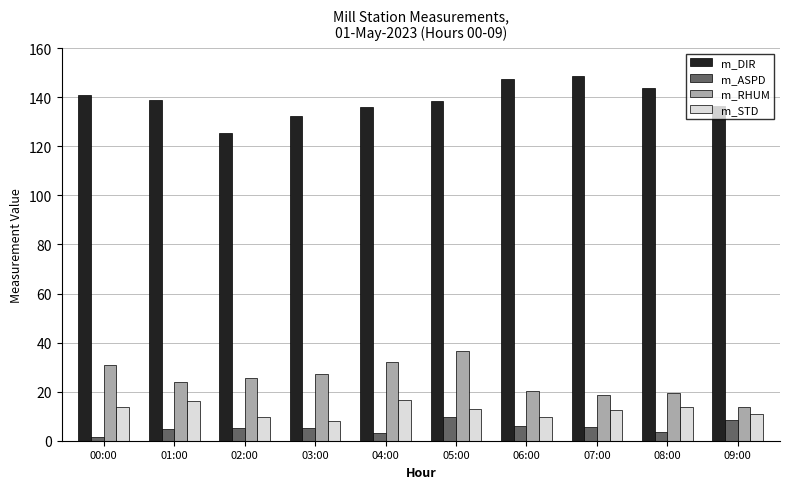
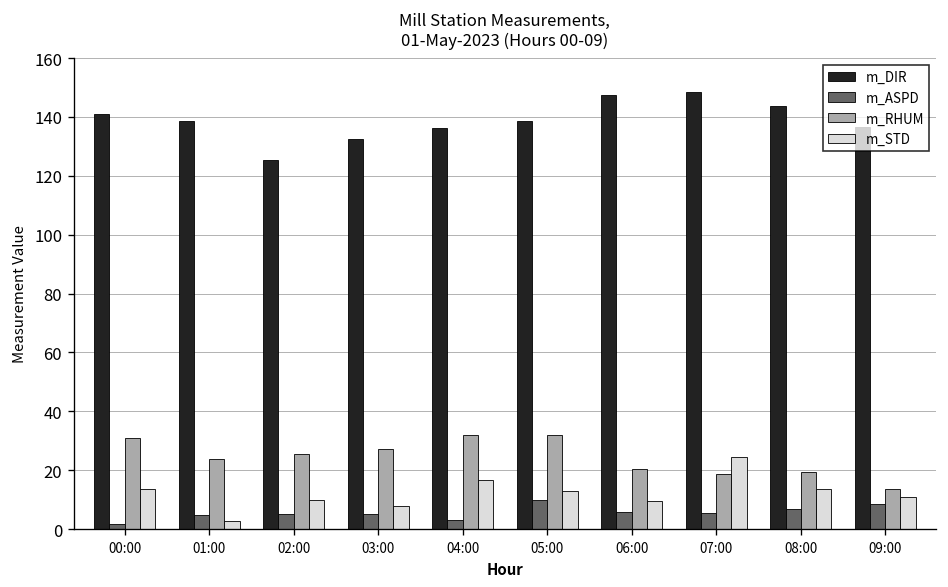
  {
    "m_DIR": {
      "00:00": 141,
      "01:00": 139,
      "02:00": 126,
      "03:00": 133,
      "04:00": 136,
      "05:00": 139,
      "06:00": 147,
      "07:00": 149,
      "08:00": 144
    },
    "m_ASPD": {
      "00:00": 2,
      "01:00": 5,
      "02:00": 5,
      "03:00": 5,
      "04:00": 3,
      "05:00": 10,
      "06:00": 6,
      "07:00": 6,
-     "08:00": 3,
+     "08:00": 7,
      "09:00": 9
    },
    "m_RHUM": {
      "00:00": 31,
      "01:00": 24,
      "02:00": 26,
      "03:00": 27,
      "04:00": 32,
-     "05:00": 37,
+     "05:00": 32,
      "06:00": 20,
      "07:00": 19,
      "08:00": 19,
      "09:00": 14
    },
    "m_STD": {
      "00:00": 14,
-     "01:00": 16,
+     "01:00": 3,
      "02:00": 10,
      "03:00": 8,
      "04:00": 17,
      "05:00": 13,
      "06:00": 9,
-     "07:00": 12,
+     "07:00": 24,
      "08:00": 14,
      "09:00": 11
    }
  }
